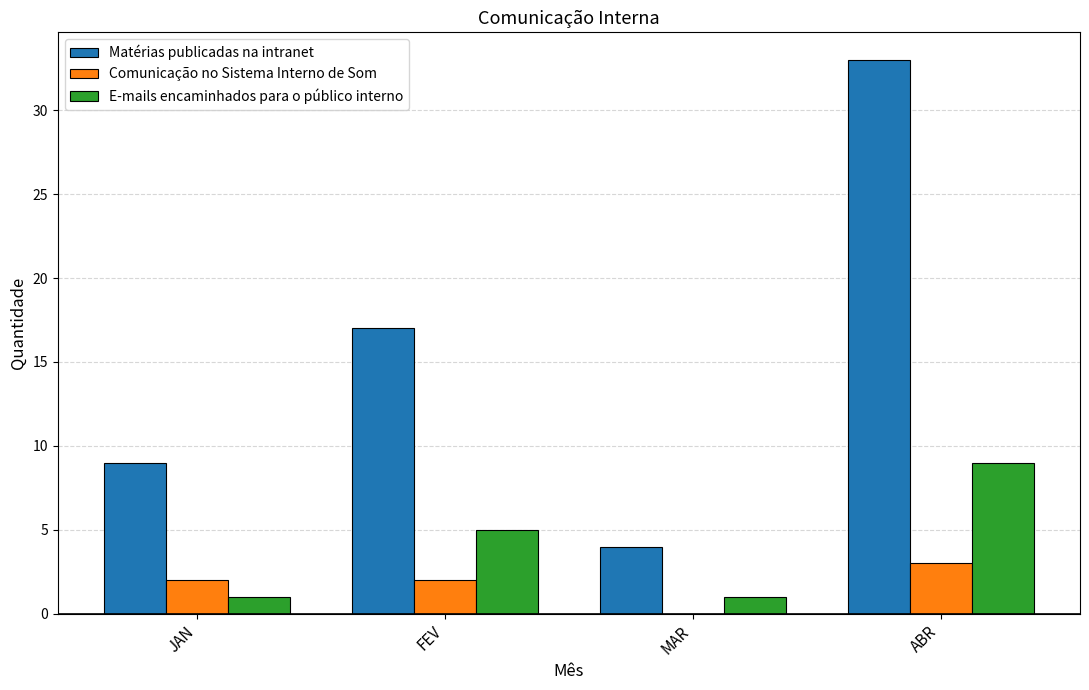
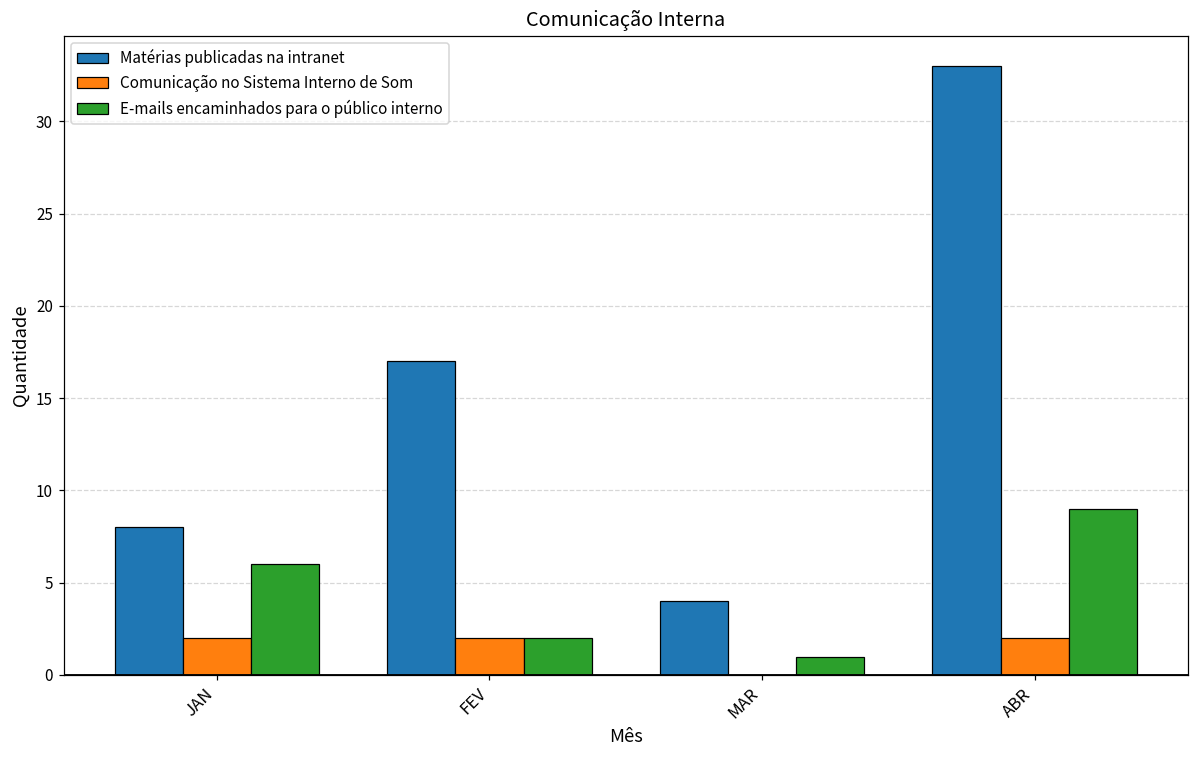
  {
    "Matérias publicadas na intranet": {
-     "JAN": 9,
+     "JAN": 8,
      "FEV": 17,
      "MAR": 4,
      "ABR": 33
    },
    "Comunicação no Sistema Interno de Som": {
      "JAN": 2,
      "FEV": 2,
      "MAR": 0,
-     "ABR": 3
+     "ABR": 2
    },
    "E-mails encaminhados para o público interno": {
-     "JAN": 1,
-     "FEV": 5,
+     "JAN": 6,
+     "FEV": 2,
      "MAR": 1,
      "ABR": 9
    }
  }
